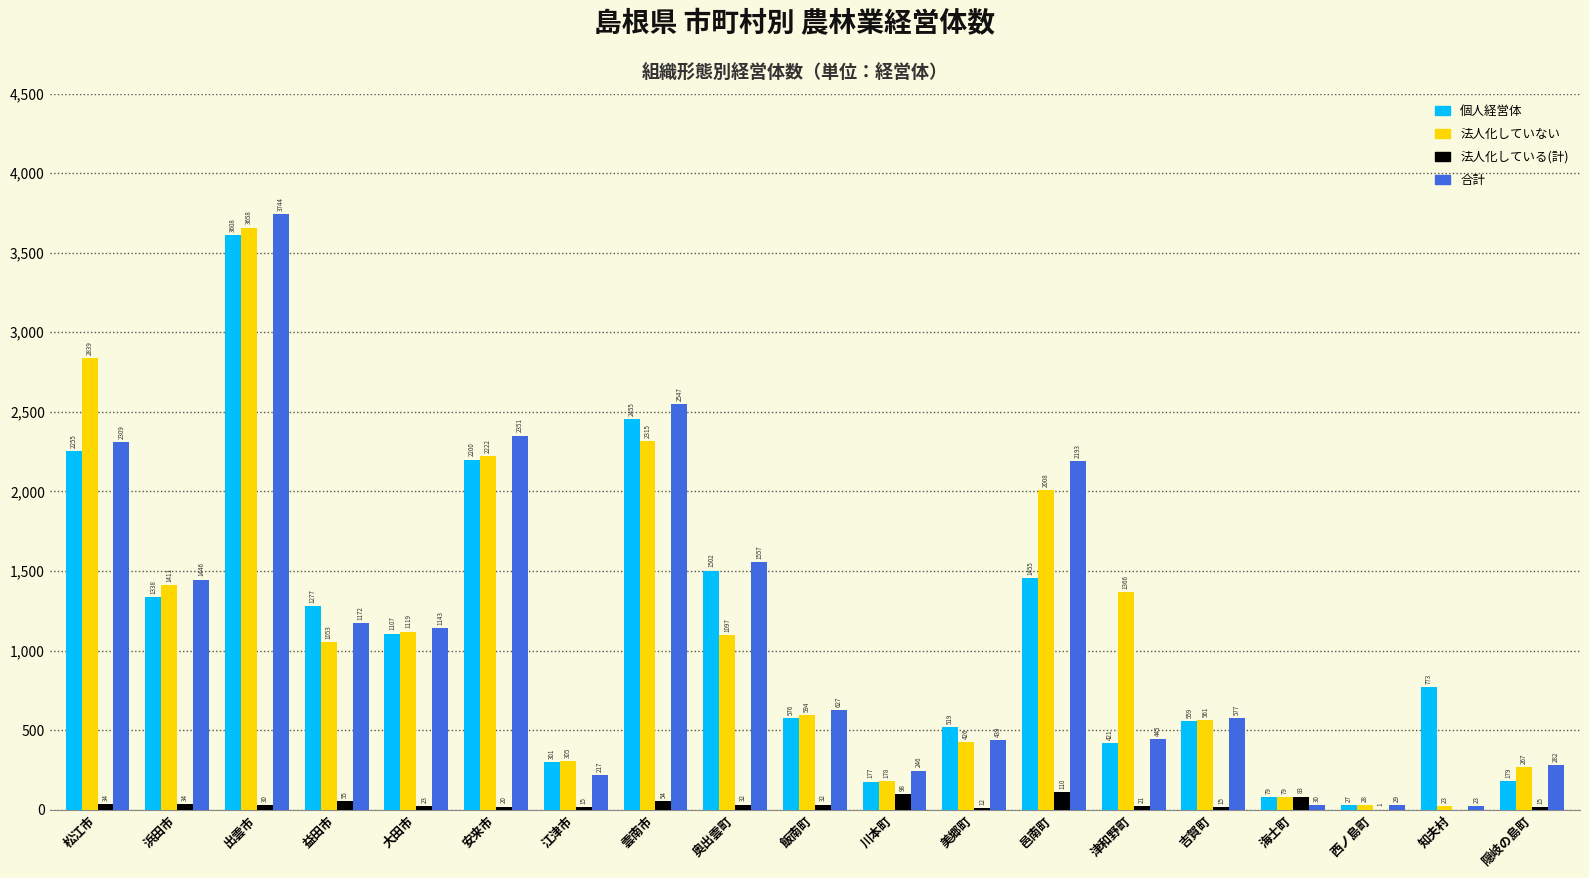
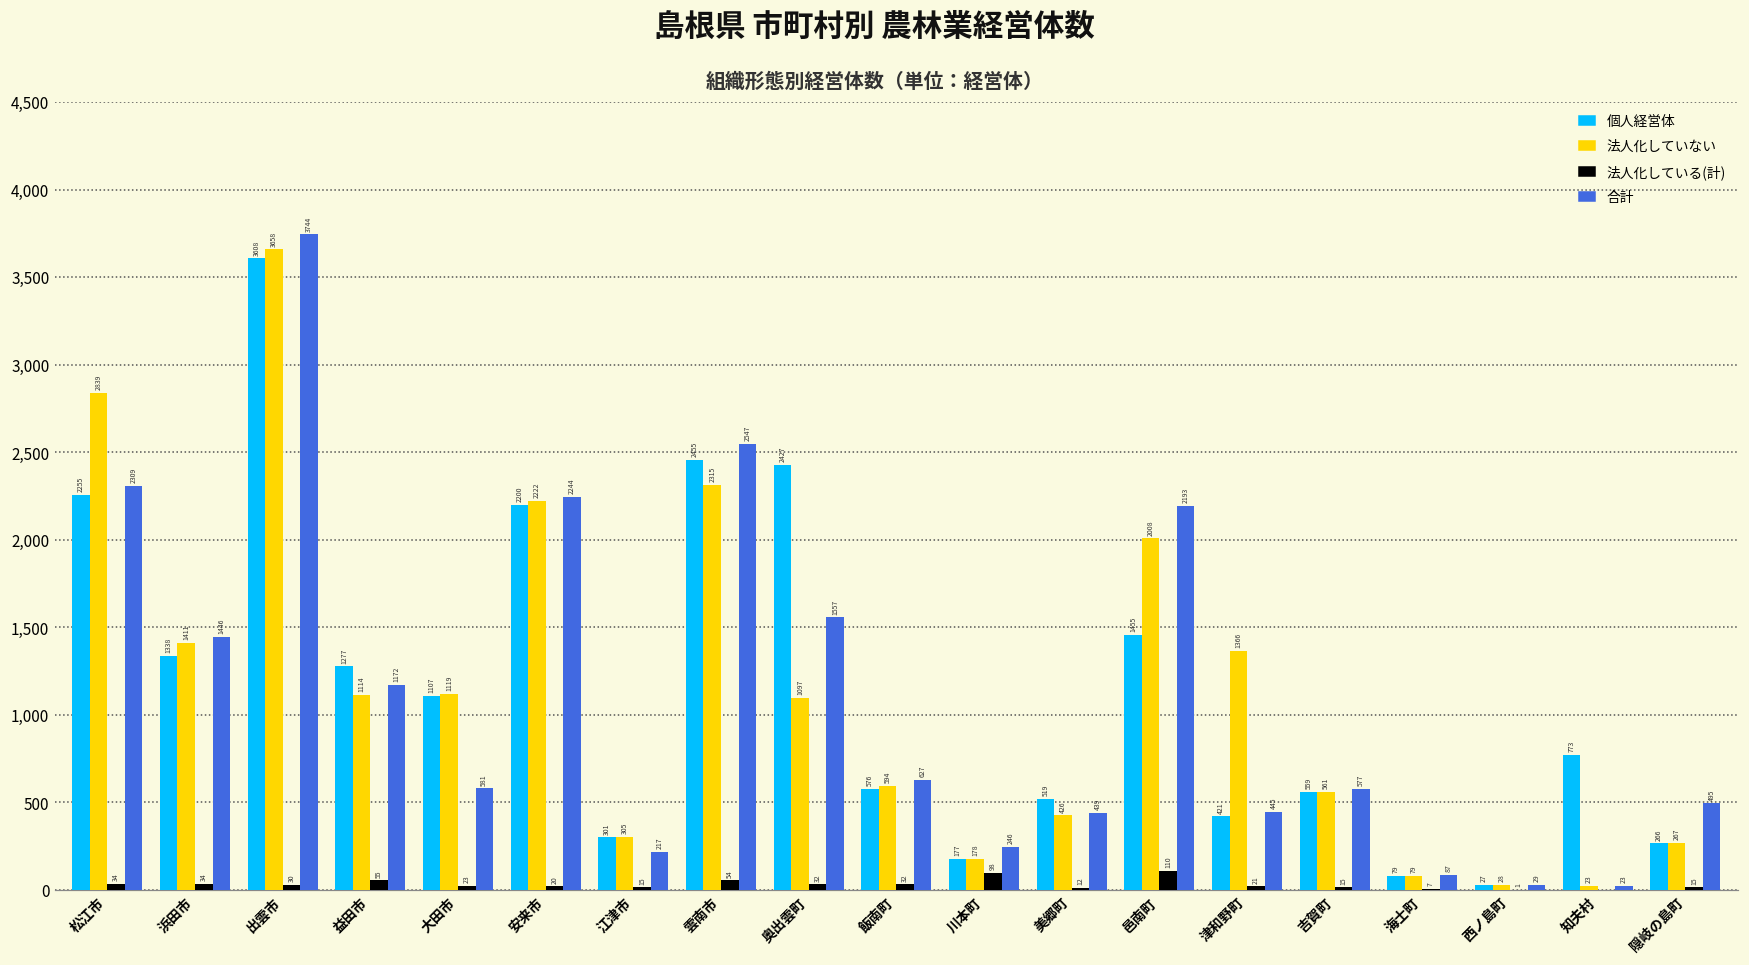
  {
    "個人経営体": {
      "松江市": 2255,
      "浜田市": 1338,
      "出雲市": 3608,
      "益田市": 1277,
      "大田市": 1107,
      "安来市": 2200,
      "江津市": 301,
      "雲南市": 2455,
-     "奥出雲町": 1502,
+     "奥出雲町": 2427,
      "飯南町": 576,
      "川本町": 177,
      "美郷町": 519,
      "邑南町": 1455,
      "津和野町": 421,
      "吉賀町": 559,
      "海士町": 79,
      "西ノ島町": 27,
      "知夫村": 773,
-     "隠岐の島町": 179
+     "隠岐の島町": 266
    },
    "法人化していない": {
      "松江市": 2839,
      "浜田市": 1411,
      "出雲市": 3658,
-     "益田市": 1053,
+     "益田市": 1114,
      "大田市": 1119,
      "安来市": 2222,
      "江津市": 305,
      "雲南市": 2315,
      "奥出雲町": 1097,
      "飯南町": 594,
      "川本町": 178,
      "美郷町": 426,
      "邑南町": 2008,
      "津和野町": 1366,
      "吉賀町": 561,
      "海士町": 79,
      "西ノ島町": 28,
      "知夫村": 23,
      "隠岐の島町": 267
    },
    "法人化している(計)": {
      "松江市": 34,
      "浜田市": 34,
      "出雲市": 30,
      "益田市": 55,
      "大田市": 23,
      "安来市": 20,
      "江津市": 15,
      "雲南市": 54,
      "奥出雲町": 32,
      "飯南町": 32,
      "川本町": 98,
      "美郷町": 12,
      "邑南町": 110,
      "津和野町": 21,
      "吉賀町": 15,
-     "海士町": 83,
+     "海士町": 7,
      "西ノ島町": 1,
      "隠岐の島町": 15
    },
    "合計": {
      "松江市": 2309,
      "浜田市": 1446,
      "出雲市": 3744,
      "益田市": 1172,
-     "大田市": 1143,
-     "安来市": 2351,
+     "大田市": 581,
+     "安来市": 2244,
      "江津市": 217,
      "雲南市": 2547,
      "奥出雲町": 1557,
      "飯南町": 627,
      "川本町": 246,
      "美郷町": 439,
      "邑南町": 2193,
      "津和野町": 445,
      "吉賀町": 577,
-     "海士町": 30,
+     "海士町": 87,
      "西ノ島町": 29,
      "知夫村": 23,
-     "隠岐の島町": 282
+     "隠岐の島町": 495
    }
  }
